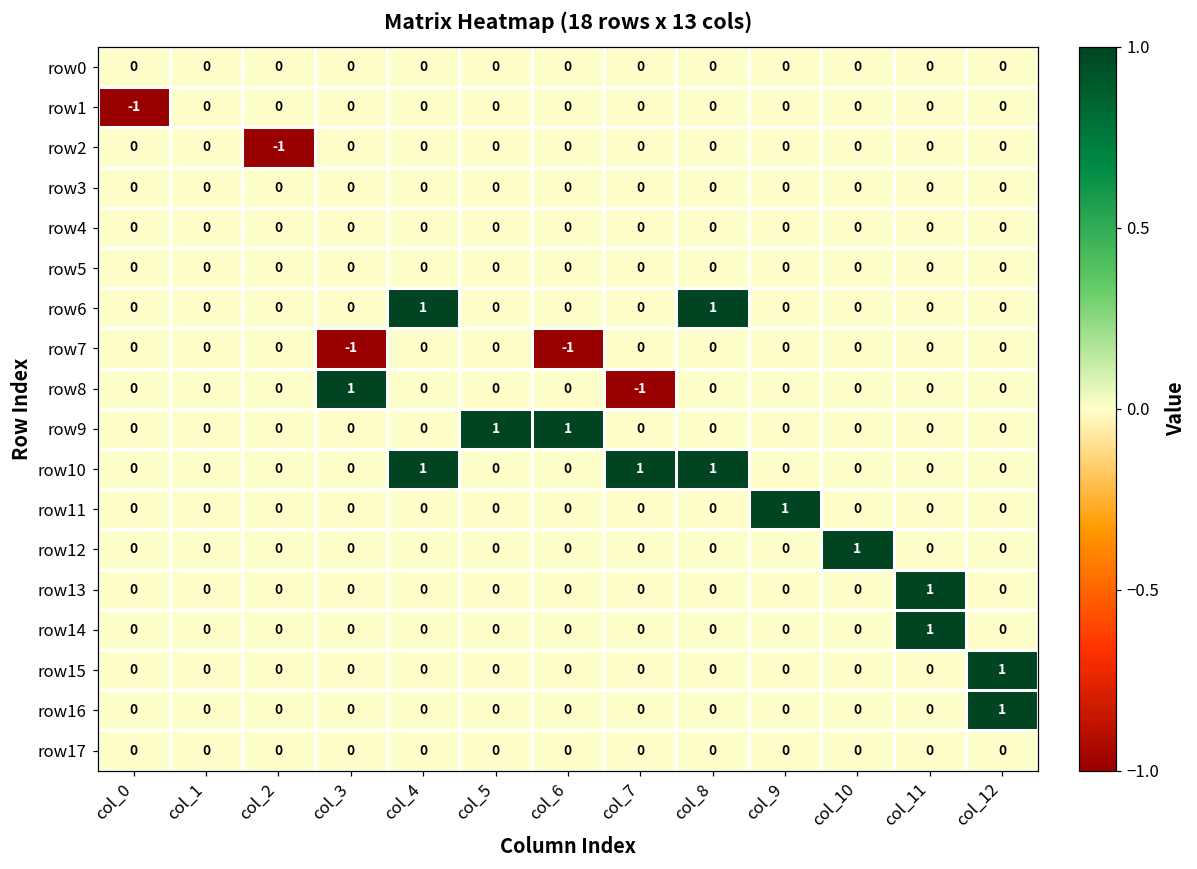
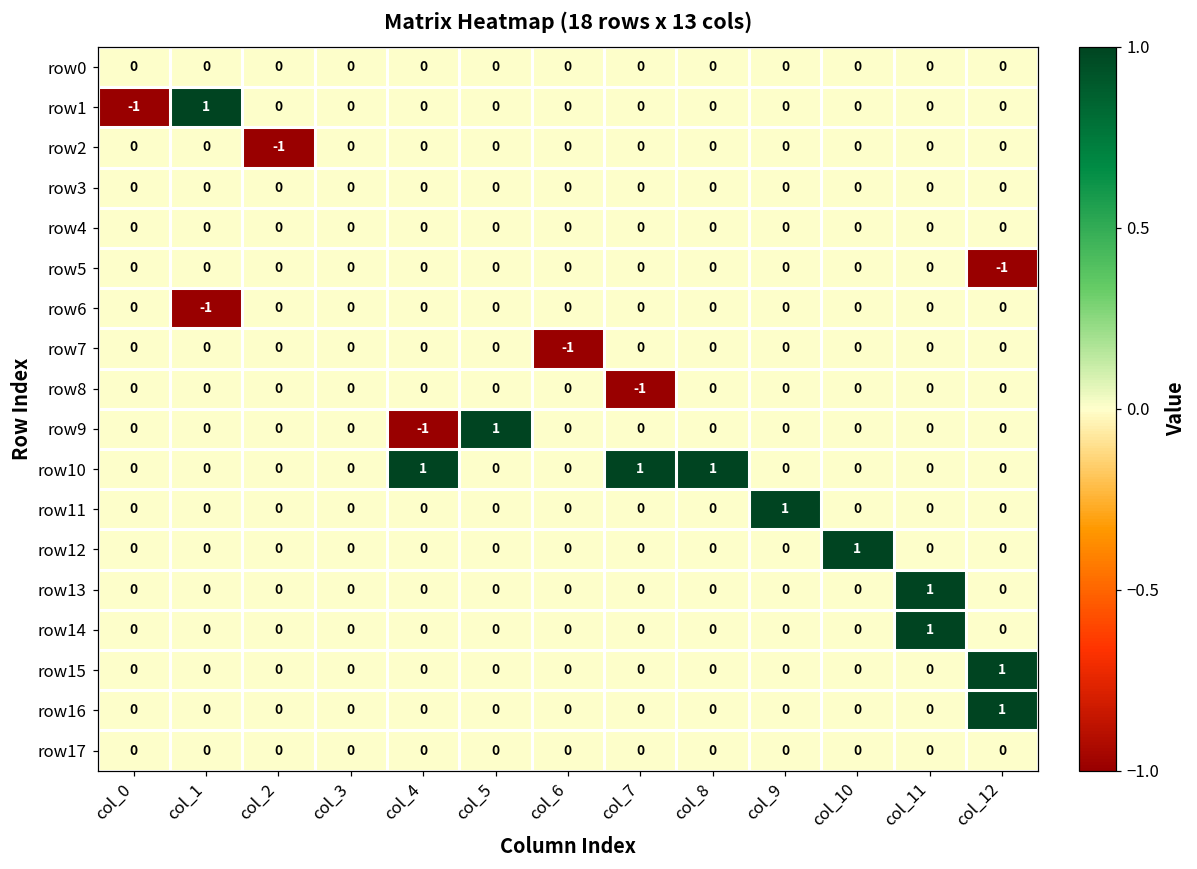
  {
    "row1": {
      "col_0": -1,
-     "col_1": 0,
+     "col_1": 1,
      "col_2": 0,
      "col_3": 0,
      "col_4": 0,
      "col_5": 0,
      "col_6": 0,
      "col_7": 0,
      "col_8": 0,
      "col_9": 0,
      "col_10": 0,
      "col_11": 0,
      "col_12": 0
    },
    "row5": {
      "col_0": 0,
      "col_1": 0,
      "col_2": 0,
      "col_3": 0,
      "col_4": 0,
      "col_5": 0,
      "col_6": 0,
      "col_7": 0,
      "col_8": 0,
      "col_9": 0,
      "col_10": 0,
      "col_11": 0,
-     "col_12": 0
+     "col_12": -1
    },
    "row6": {
      "col_0": 0,
-     "col_1": 0,
+     "col_1": -1,
      "col_2": 0,
      "col_3": 0,
-     "col_4": 1,
+     "col_4": 0,
      "col_5": 0,
      "col_6": 0,
      "col_7": 0,
-     "col_8": 1,
+     "col_8": 0,
      "col_9": 0,
      "col_10": 0,
      "col_11": 0,
      "col_12": 0
    },
    "row7": {
      "col_0": 0,
      "col_1": 0,
      "col_2": 0,
-     "col_3": -1,
+     "col_3": 0,
      "col_4": 0,
      "col_5": 0,
      "col_6": -1,
      "col_7": 0,
      "col_8": 0,
      "col_9": 0,
      "col_10": 0,
      "col_11": 0,
      "col_12": 0
    },
    "row8": {
      "col_0": 0,
      "col_1": 0,
      "col_2": 0,
-     "col_3": 1,
+     "col_3": 0,
      "col_4": 0,
      "col_5": 0,
      "col_6": 0,
      "col_7": -1,
      "col_8": 0,
      "col_9": 0,
      "col_10": 0,
      "col_11": 0,
      "col_12": 0
    },
    "row9": {
      "col_0": 0,
      "col_1": 0,
      "col_2": 0,
      "col_3": 0,
-     "col_4": 0,
+     "col_4": -1,
      "col_5": 1,
-     "col_6": 1,
+     "col_6": 0,
      "col_7": 0,
      "col_8": 0,
      "col_9": 0,
      "col_10": 0,
      "col_11": 0,
      "col_12": 0
    }
  }
